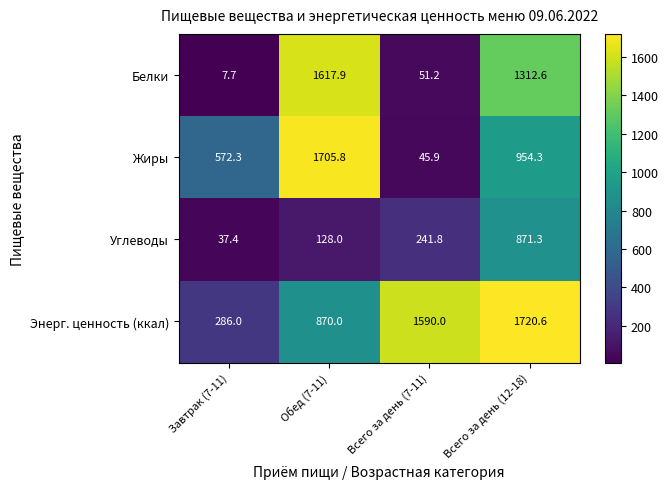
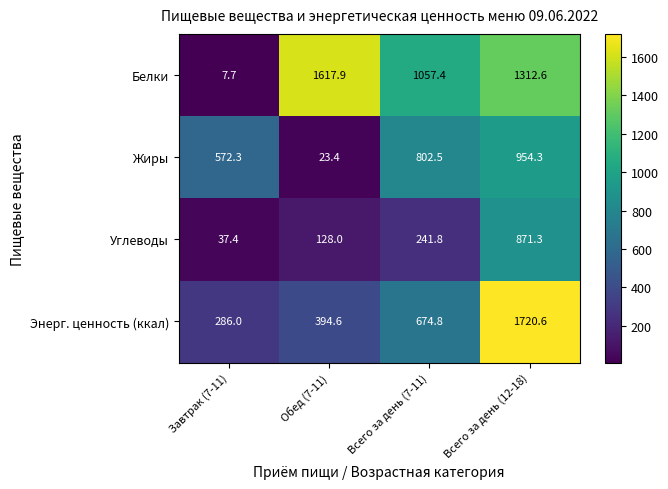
  {
    "Белки": {
      "Завтрак (7-11)": 7.7,
      "Обед (7-11)": 1617.9,
-     "Всего за день (7-11)": 51.2,
+     "Всего за день (7-11)": 1057.4,
      "Всего за день (12-18)": 1312.6
    },
    "Жиры": {
      "Завтрак (7-11)": 572.3,
-     "Обед (7-11)": 1705.8,
-     "Всего за день (7-11)": 45.9,
+     "Обед (7-11)": 23.4,
+     "Всего за день (7-11)": 802.5,
      "Всего за день (12-18)": 954.3
    },
    "Углеводы": {
      "Завтрак (7-11)": 37.4,
      "Обед (7-11)": 128.0,
      "Всего за день (7-11)": 241.8,
      "Всего за день (12-18)": 871.3
    },
    "Энерг. ценность (ккал)": {
      "Завтрак (7-11)": 286.0,
-     "Обед (7-11)": 870.0,
-     "Всего за день (7-11)": 1590.0,
+     "Обед (7-11)": 394.6,
+     "Всего за день (7-11)": 674.8,
      "Всего за день (12-18)": 1720.6
    }
  }
